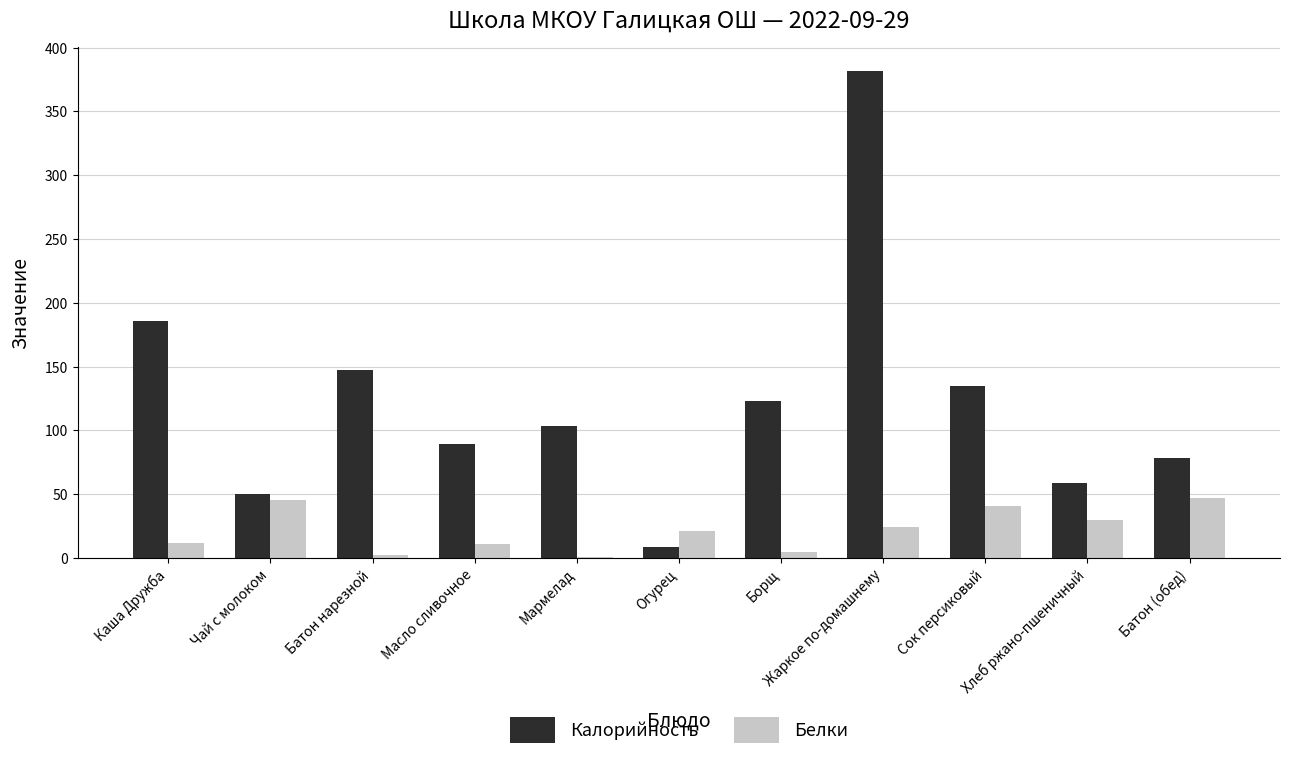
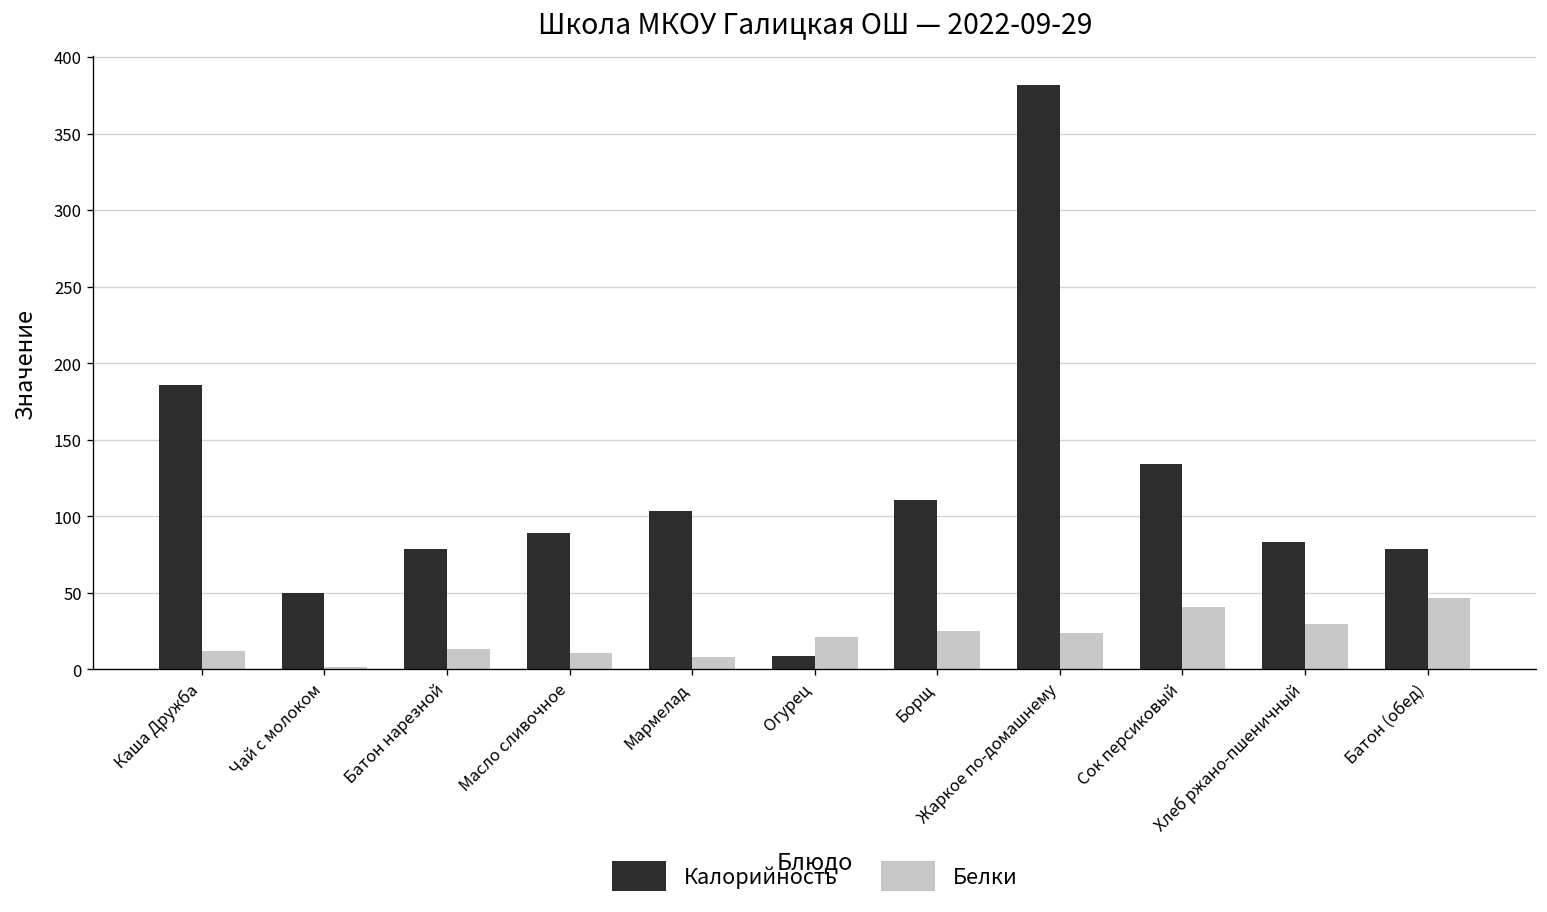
  {
    "Калорийность": {
      "Каша Дружба": 186,
      "Чай с молоком": 50,
-     "Батон нарезной": 148,
+     "Батон нарезной": 79,
      "Масло сливочное": 89,
      "Мармелад": 104,
      "Огурец": 9,
-     "Борщ": 123,
+     "Борщ": 110,
      "Жаркое по-домашнему": 382,
      "Сок персиковый": 134,
-     "Хлеб ржано-пшеничный": 59,
+     "Хлеб ржано-пшеничный": 83,
      "Батон (обед)": 79
    },
    "Белки": {
      "Каша Дружба": 12,
-     "Чай с молоком": 45,
-     "Батон нарезной": 2,
+     "Чай с молоком": 2,
+     "Батон нарезной": 14,
      "Масло сливочное": 11,
-     "Мармелад": 1,
+     "Мармелад": 8,
      "Огурец": 21,
-     "Борщ": 5,
+     "Борщ": 25,
      "Жаркое по-домашнему": 24,
      "Сок персиковый": 41,
      "Хлеб ржано-пшеничный": 30,
      "Батон (обед)": 47
    }
  }
